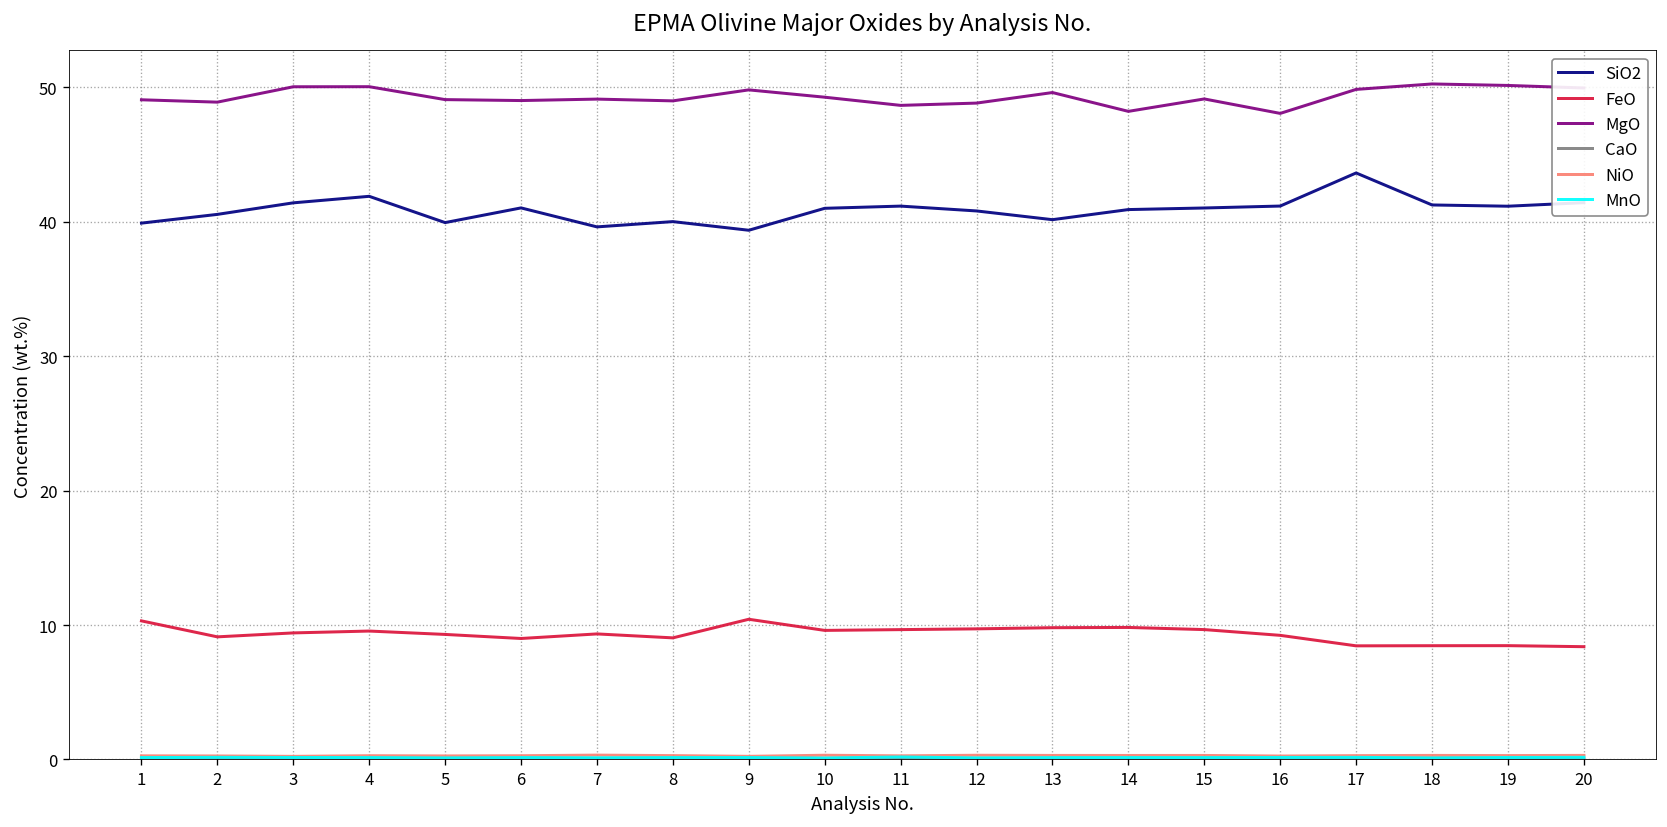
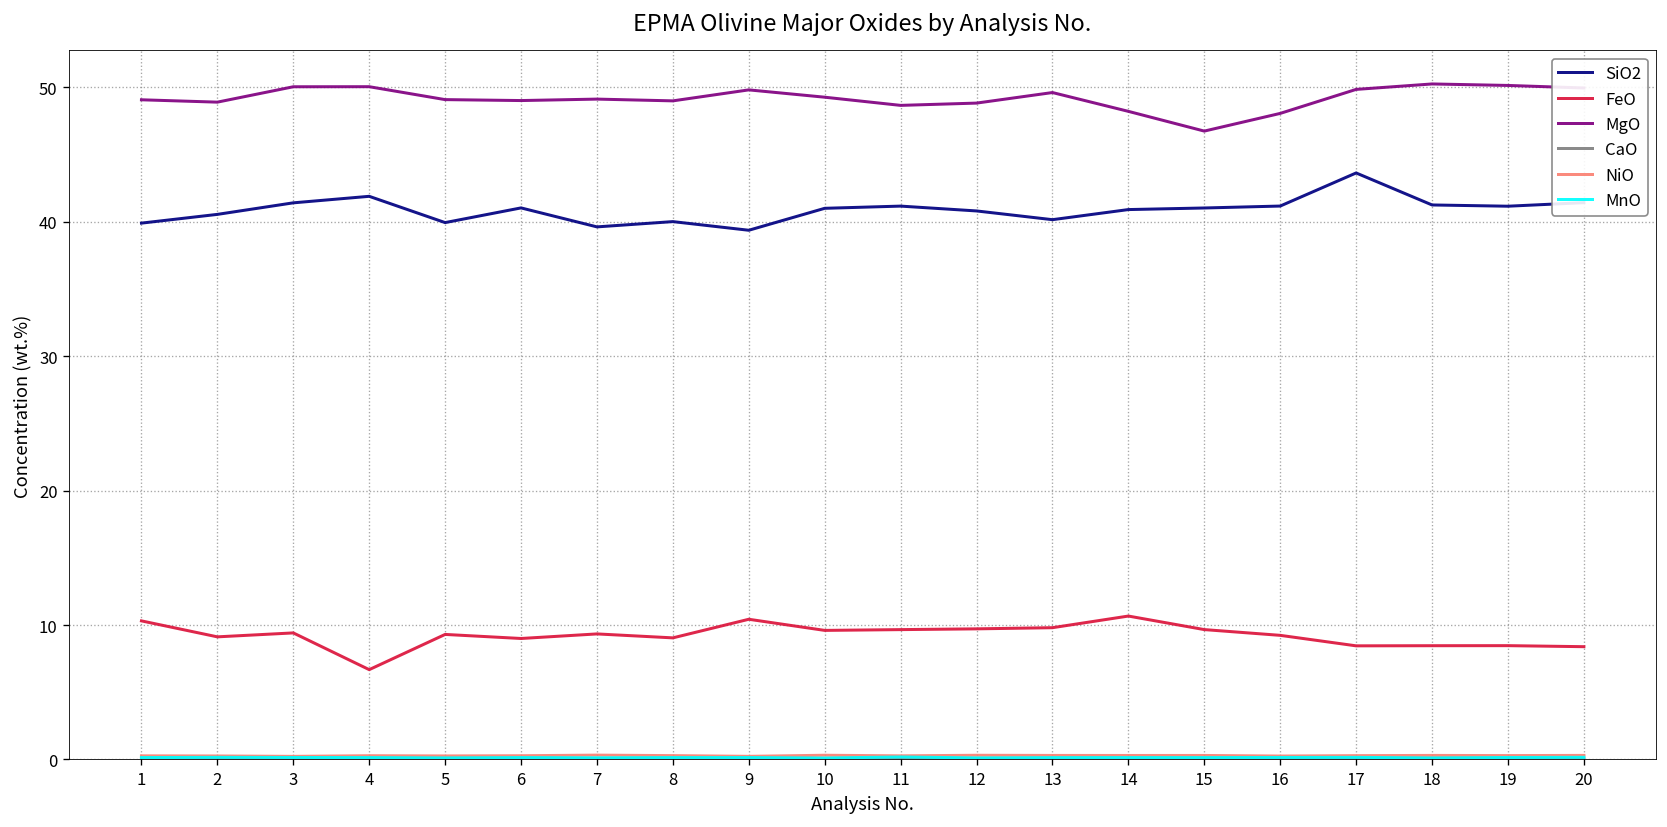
  {
    "SiO2": {
      "1": 39.9,
      "2": 40.6,
      "3": 41.4,
      "4": 41.9,
      "5": 39.9,
      "6": 41.0,
      "7": 39.6,
      "8": 40.0,
      "9": 39.4,
      "10": 41.0,
      "11": 41.2,
      "12": 40.8,
      "13": 40.2,
      "14": 40.9,
      "15": 41.0,
      "16": 41.2,
      "17": 43.6,
      "18": 41.3,
      "19": 41.2
    },
    "FeO": {
      "1": 10.3,
      "2": 9.1,
      "3": 9.4,
-     "4": 9.6,
+     "4": 6.7,
      "5": 9.3,
      "6": 9.0,
      "7": 9.3,
      "8": 9.0,
      "9": 10.4,
      "10": 9.6,
      "11": 9.7,
      "12": 9.7,
      "13": 9.8,
-     "14": 9.8,
+     "14": 10.7,
      "15": 9.7,
      "16": 9.2,
      "17": 8.5,
      "18": 8.5,
      "19": 8.5,
      "20": 8.4
    },
    "MgO": {
      "1": 49.1,
      "2": 48.9,
      "3": 50.1,
      "4": 50.1,
      "5": 49.1,
      "6": 49.0,
      "7": 49.1,
      "8": 49.0,
      "9": 49.8,
      "10": 49.3,
      "11": 48.7,
      "12": 48.8,
      "13": 49.6,
      "14": 48.2,
-     "15": 49.1,
+     "15": 46.8,
      "16": 48.1,
      "17": 49.9,
      "18": 50.3,
      "19": 50.1
    }
  }
